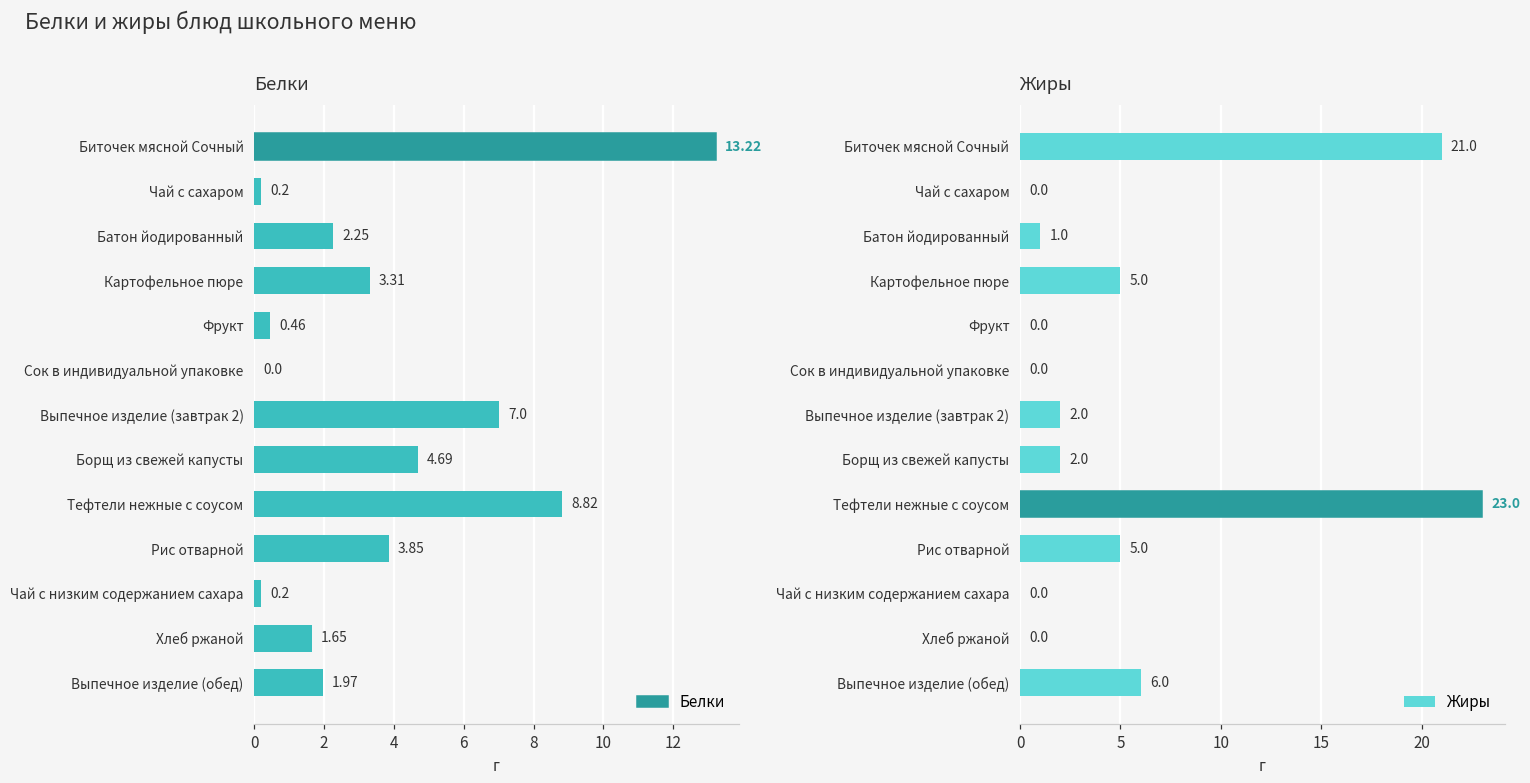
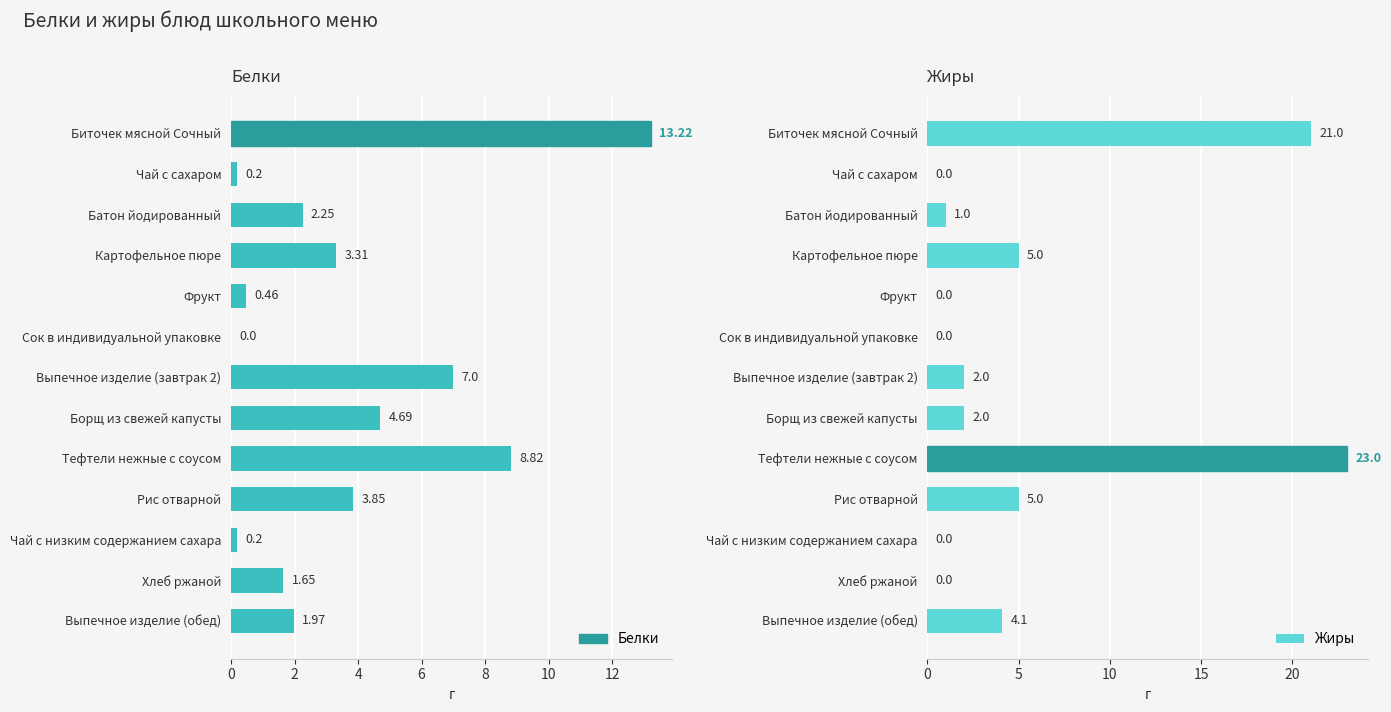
  {
    "Белки": {
      "Биточек мясной Сочный": 13.22,
      "Чай с сахаром": 0.2,
      "Батон йодированный": 2.25,
      "Картофельное пюре": 3.31,
      "Фрукт": 0.46,
      "Сок в индивидуальной упаковке": 0.0,
      "Выпечное изделие (завтрак 2)": 7.0,
      "Борщ из свежей капусты": 4.69,
      "Тефтели нежные с соусом": 8.82,
      "Рис отварной": 3.85,
      "Чай с низким содержанием сахара": 0.2,
      "Хлеб ржаной": 1.65,
      "Выпечное изделие (обед)": 1.97
    },
    "Жиры": {
      "Биточек мясной Сочный": 21.0,
      "Чай с сахаром": 0.0,
      "Батон йодированный": 1.0,
      "Картофельное пюре": 5.0,
      "Фрукт": 0.0,
      "Сок в индивидуальной упаковке": 0.0,
      "Выпечное изделие (завтрак 2)": 2.0,
      "Борщ из свежей капусты": 2.0,
      "Тефтели нежные с соусом": 23.0,
      "Рис отварной": 5.0,
      "Чай с низким содержанием сахара": 0.0,
      "Хлеб ржаной": 0.0,
-     "Выпечное изделие (обед)": 6.0
+     "Выпечное изделие (обед)": 4.1
    }
  }
